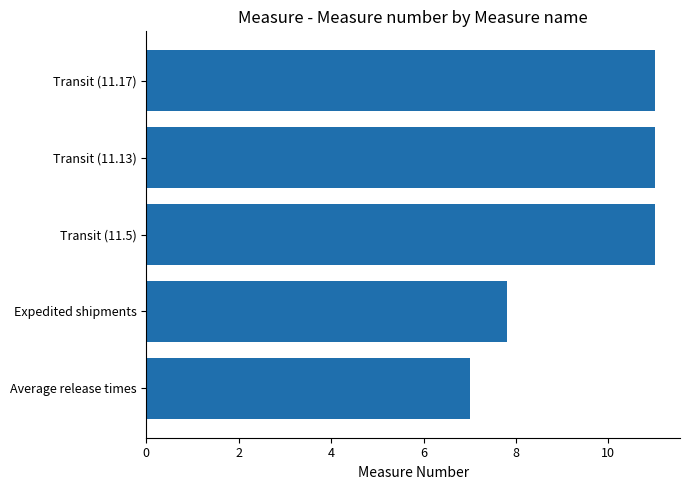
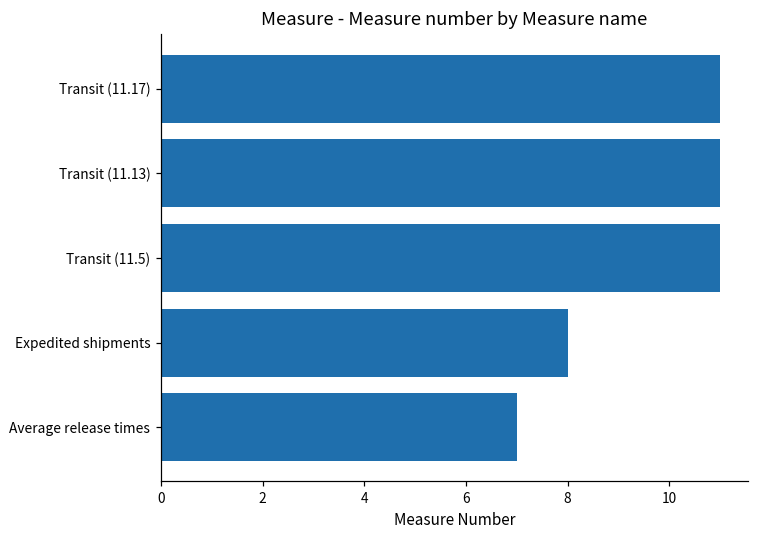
  {
    "Transit (11.17)": 11.0,
    "Transit (11.13)": 11.0,
    "Transit (11.5)": 11.0,
-   "Expedited shipments": 7.8,
+   "Expedited shipments": 8.0,
    "Average release times": 7.0
  }
